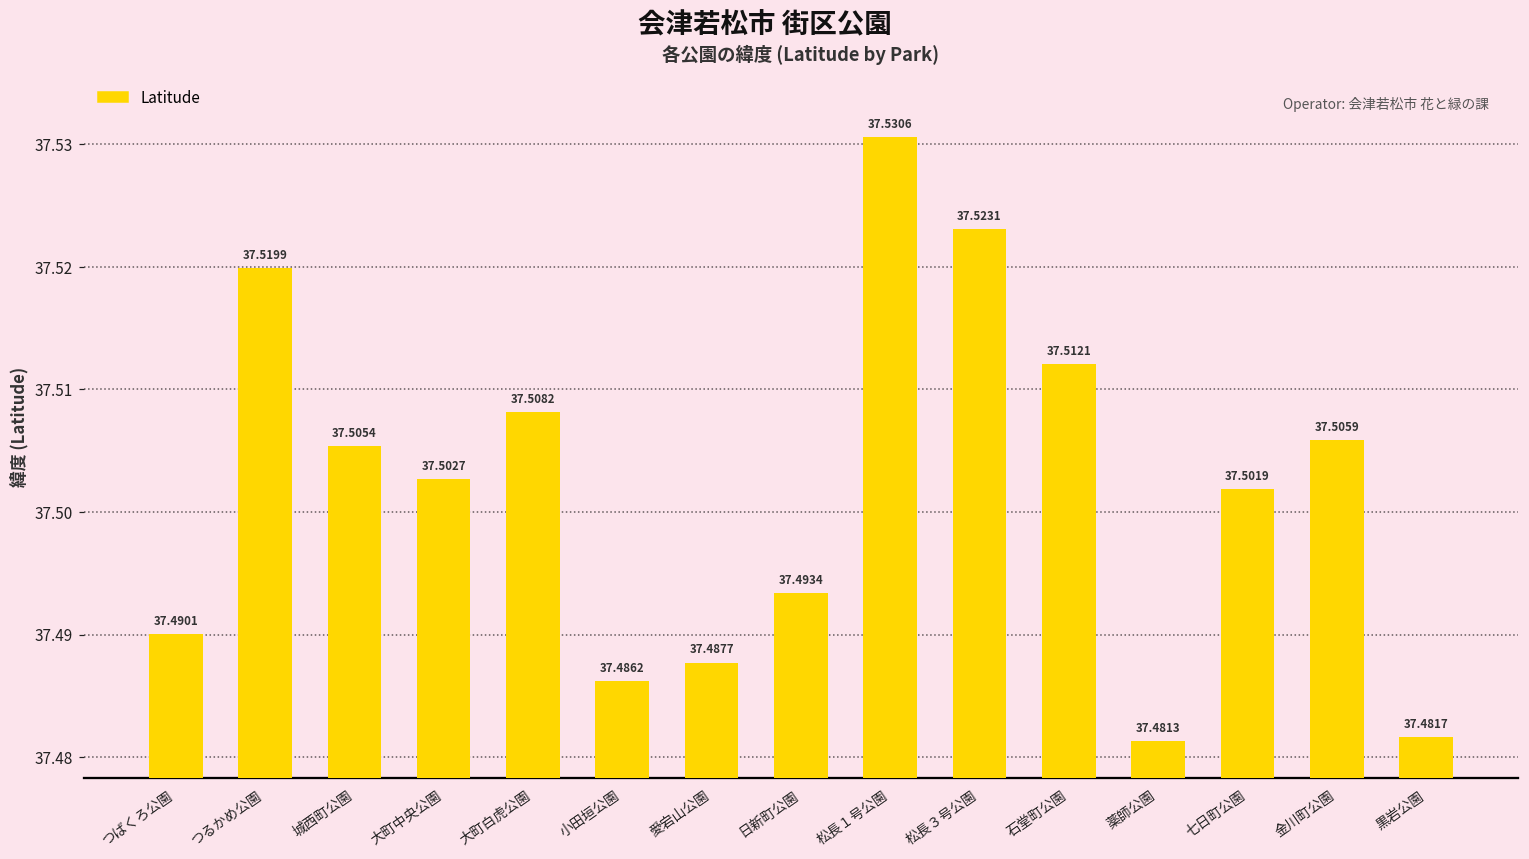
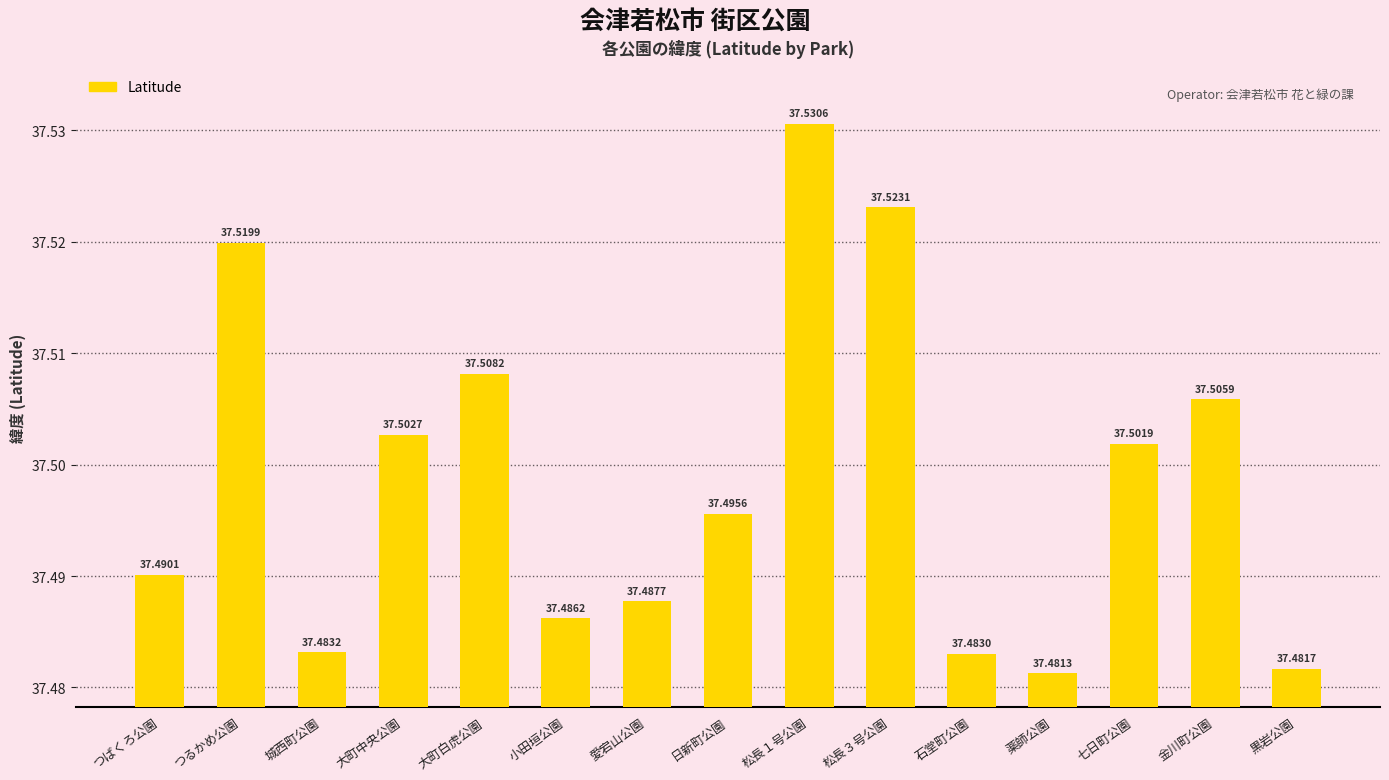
  {
    "つばくろ公園": 37.4901,
    "つるかめ公園": 37.5199,
-   "城西町公園": 37.5054,
+   "城西町公園": 37.4832,
    "大町中央公園": 37.5027,
    "大町白虎公園": 37.5082,
    "小田垣公園": 37.4862,
    "愛宕山公園": 37.4877,
-   "日新町公園": 37.4934,
+   "日新町公園": 37.4956,
    "松長１号公園": 37.5306,
    "松長３号公園": 37.5231,
-   "石堂町公園": 37.5121,
+   "石堂町公園": 37.4830,
    "薬師公園": 37.4813,
    "七日町公園": 37.5019,
    "金川町公園": 37.5059,
    "黒岩公園": 37.4817
  }
